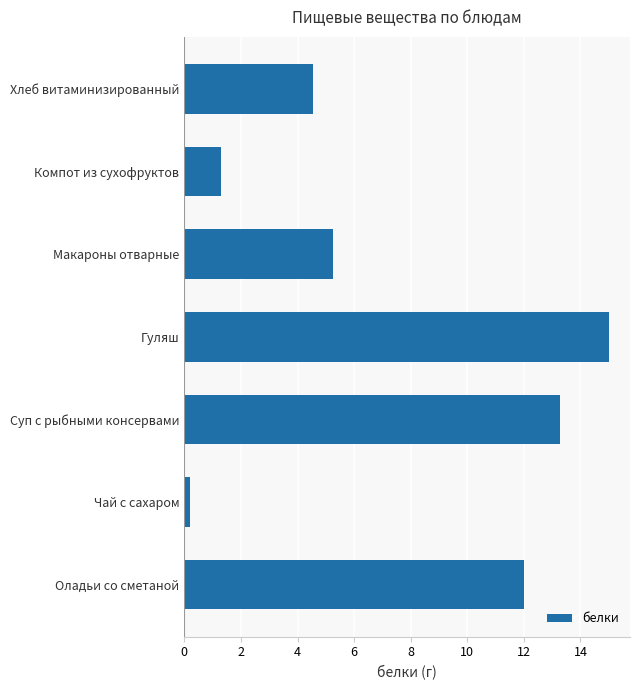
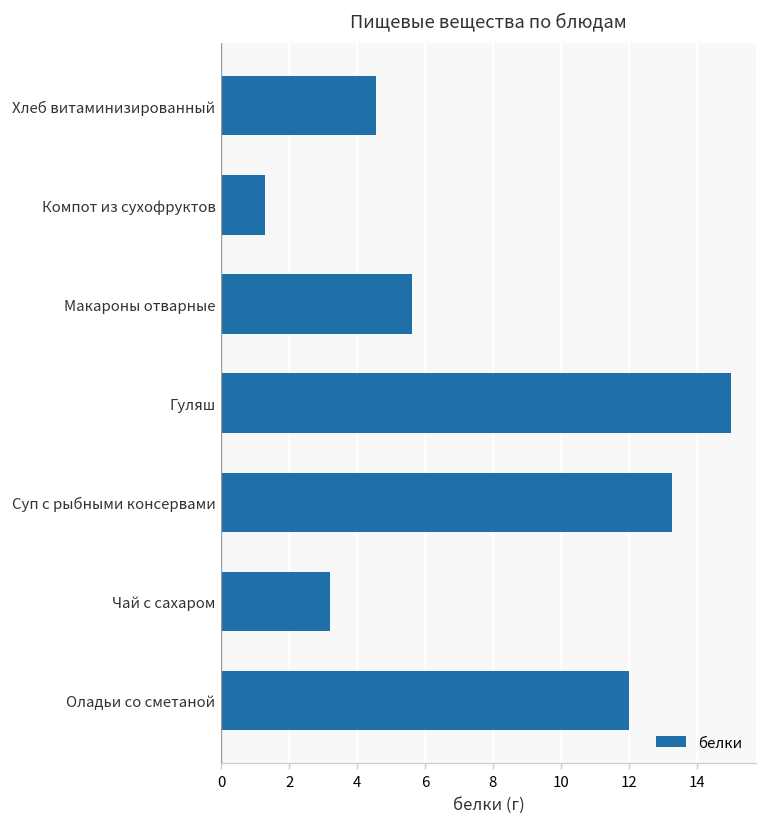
  {
    "Хлеб витаминизированный": 4.6,
    "Компот из сухофруктов": 1.3,
-   "Макароны отварные": 5.3,
+   "Макароны отварные": 5.6,
    "Гуляш": 15.0,
    "Суп с рыбными консервами": 13.3,
-   "Чай с сахаром": 0.2,
+   "Чай с сахаром": 3.2,
    "Оладьи со сметаной": 12.0
  }
